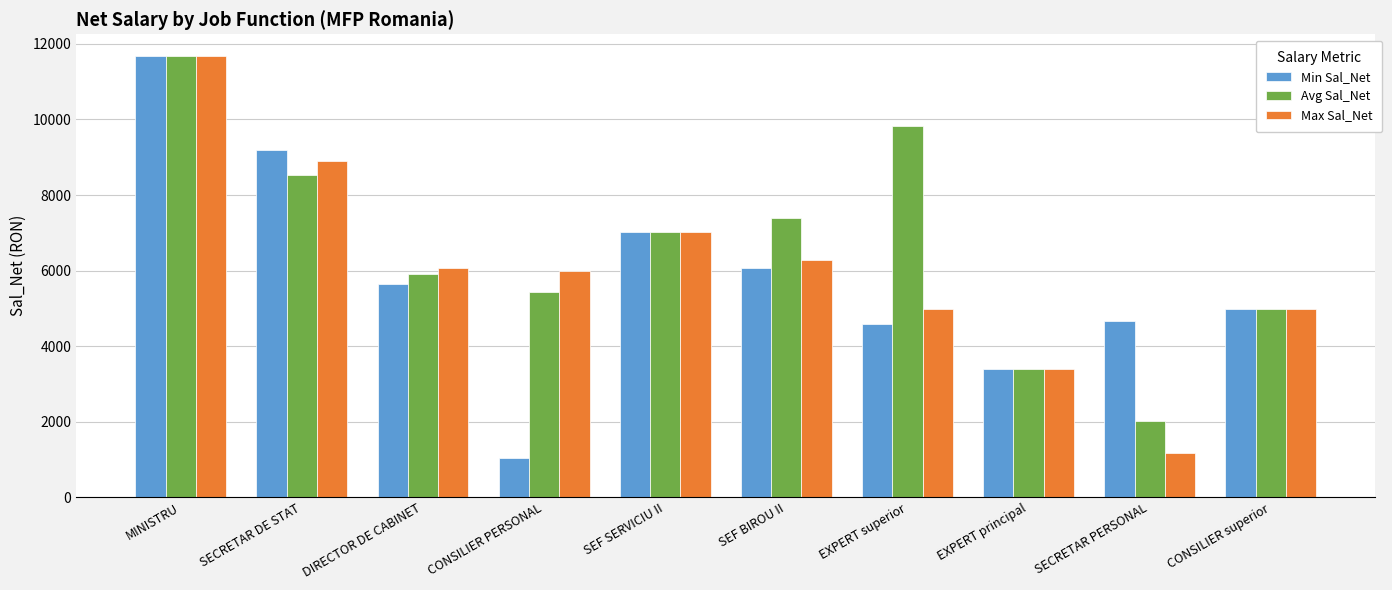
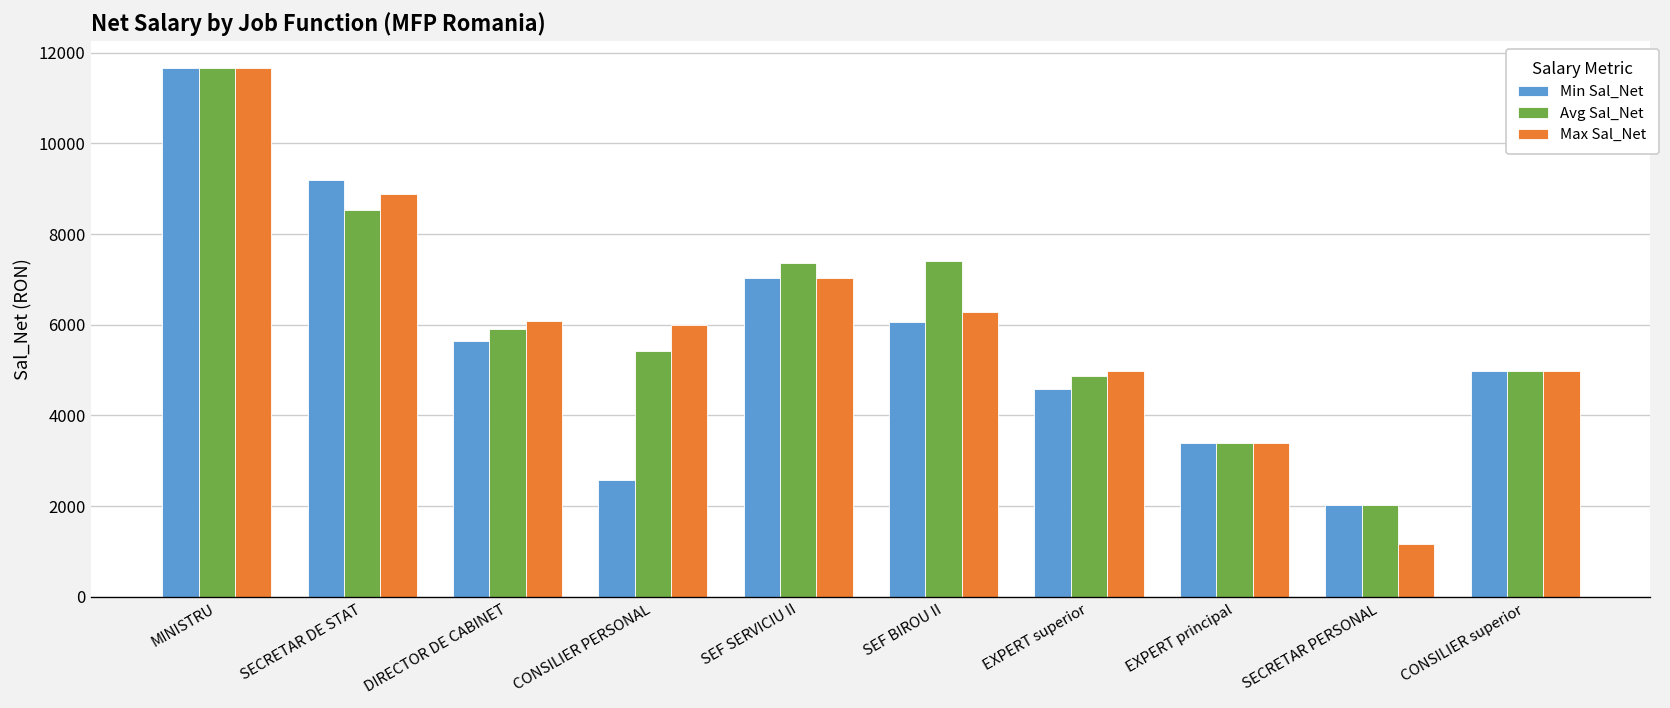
  {
    "Min Sal_Net": {
      "MINISTRU": 11700,
      "SECRETAR DE STAT": 9200,
      "DIRECTOR DE CABINET": 5700,
-     "CONSILIER PERSONAL": 1000,
+     "CONSILIER PERSONAL": 2600,
      "SEF SERVICIU II": 7000,
      "SEF BIROU II": 6100,
      "EXPERT superior": 4600,
      "EXPERT principal": 3400,
-     "SECRETAR PERSONAL": 4700,
+     "SECRETAR PERSONAL": 2000,
      "CONSILIER superior": 5000
    },
    "Avg Sal_Net": {
      "MINISTRU": 11700,
      "SECRETAR DE STAT": 8500,
      "DIRECTOR DE CABINET": 5900,
      "CONSILIER PERSONAL": 5400,
-     "SEF SERVICIU II": 7000,
+     "SEF SERVICIU II": 7400,
      "SEF BIROU II": 7400,
-     "EXPERT superior": 9800,
+     "EXPERT superior": 4900,
      "EXPERT principal": 3400,
      "SECRETAR PERSONAL": 2000,
      "CONSILIER superior": 5000
    },
    "Max Sal_Net": {
      "MINISTRU": 11700,
      "SECRETAR DE STAT": 8900,
      "DIRECTOR DE CABINET": 6100,
      "CONSILIER PERSONAL": 6000,
      "SEF SERVICIU II": 7000,
      "SEF BIROU II": 6300,
      "EXPERT superior": 5000,
      "EXPERT principal": 3400,
      "SECRETAR PERSONAL": 1200,
      "CONSILIER superior": 5000
    }
  }
